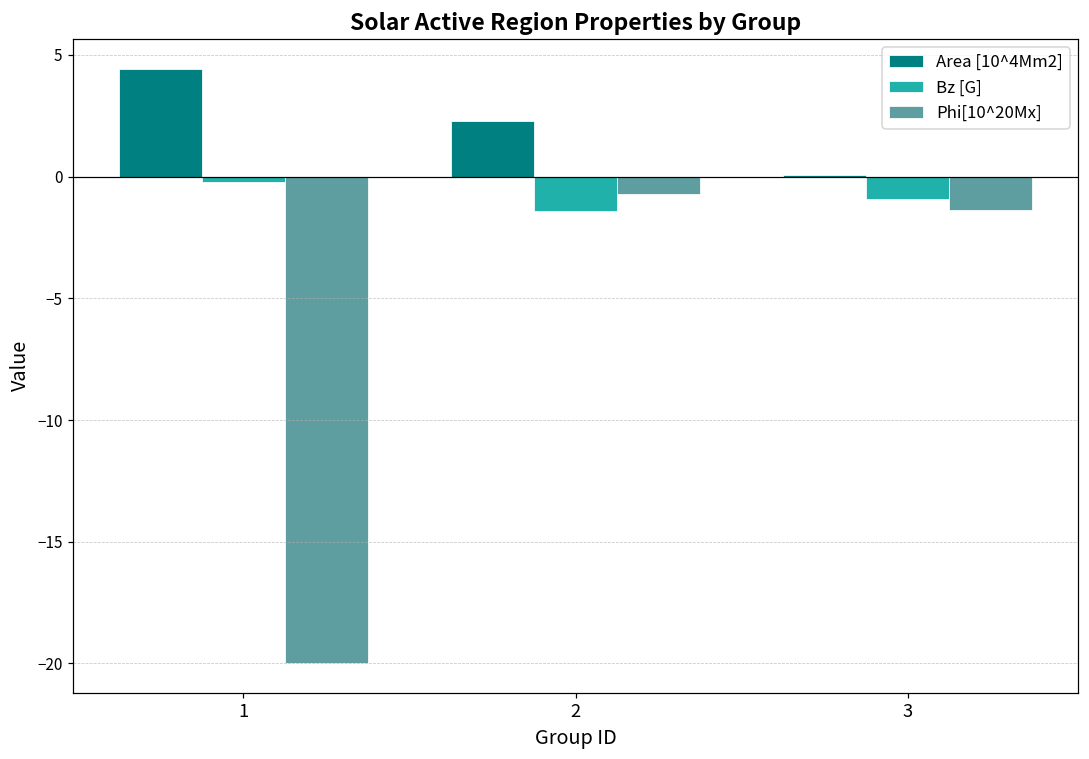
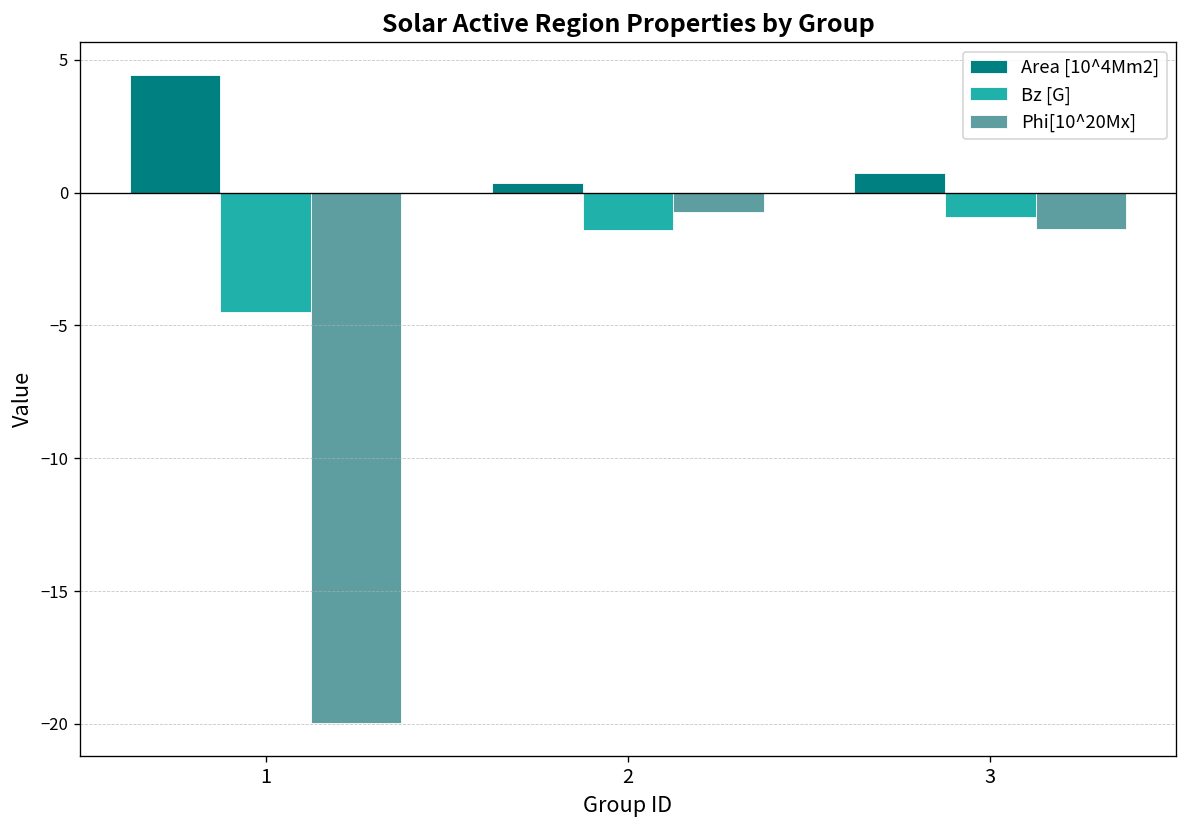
  {
    "Area [10^4Mm2]": {
      "1": 4.4,
-     "2": 2.3,
-     "3": 0.1
+     "2": 0.4,
+     "3": 0.7
    },
    "Bz [G]": {
-     "1": -0.2,
+     "1": -4.5,
      "2": -1.4,
      "3": -0.9
    },
    "Phi[10^20Mx]": {
      "1": -20.0,
      "2": -0.7,
      "3": -1.4
    }
  }
